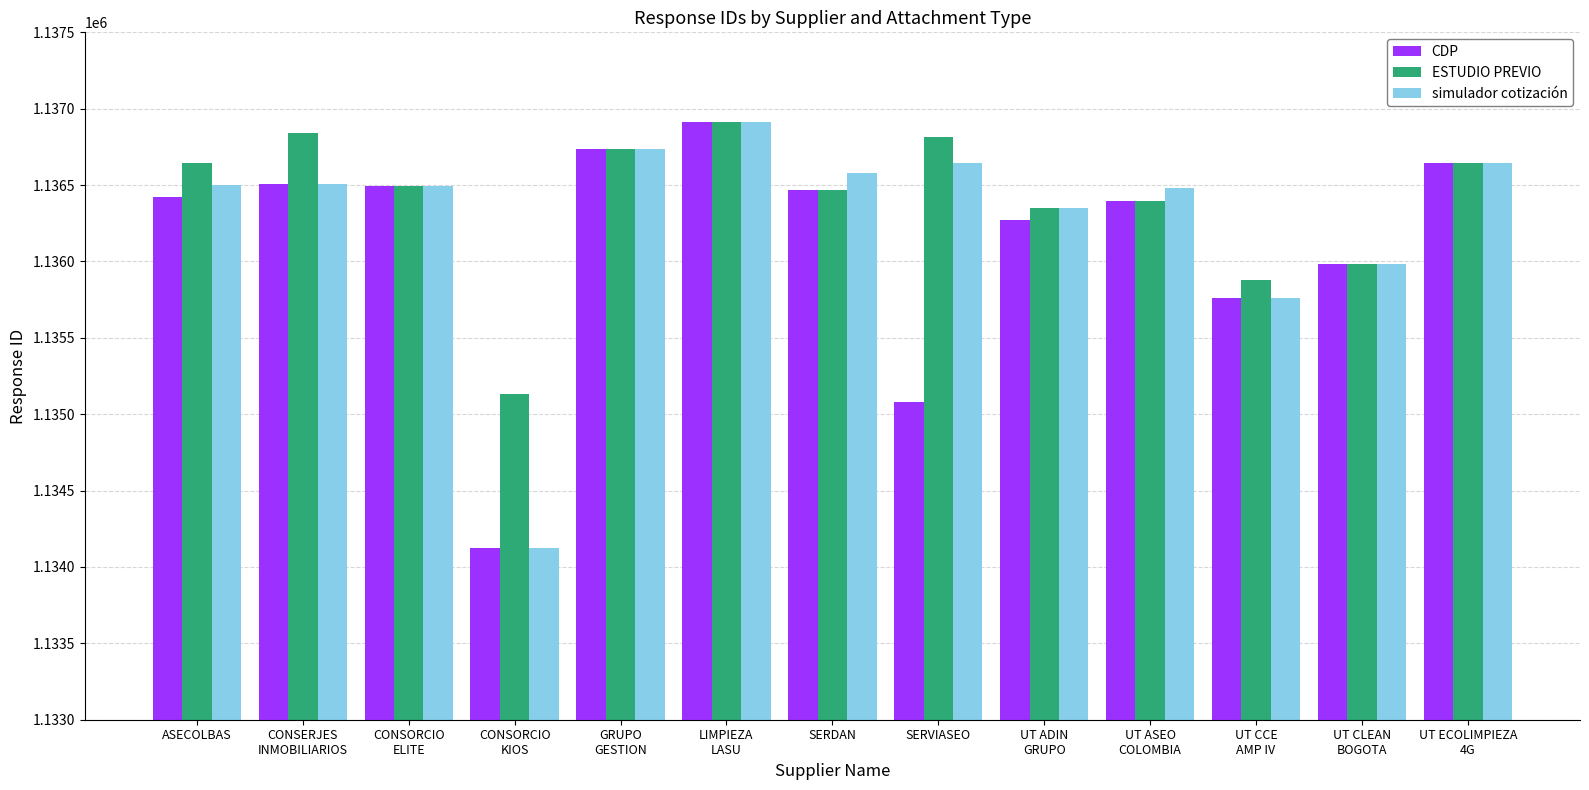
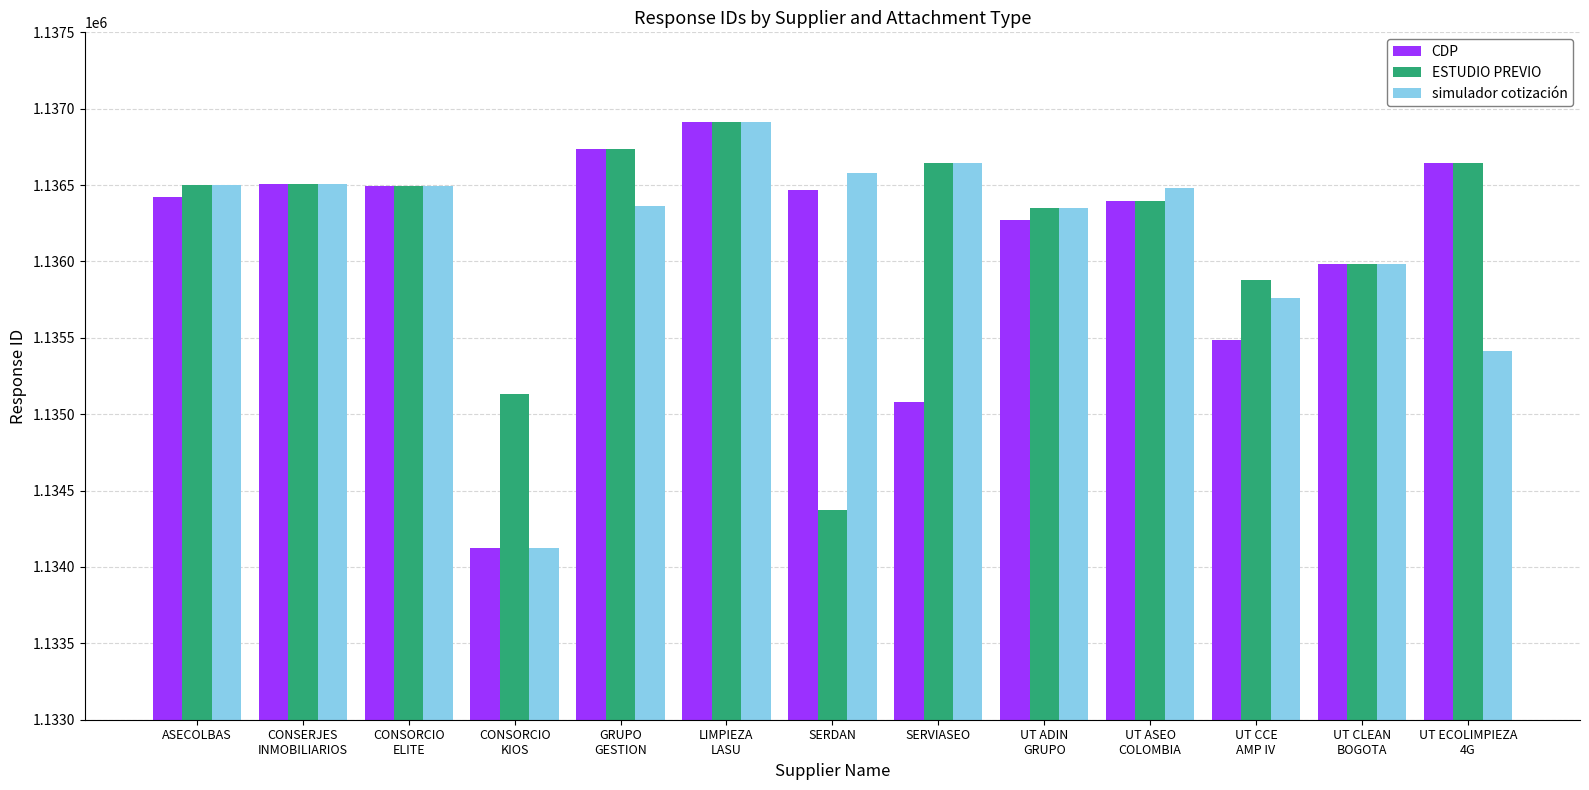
  {
    "CDP": {
      "ASECOLBAS": 1136420,
      "CONSERJES INMOBILIARIOS": 1136510,
      "CONSORCIO ELITE": 1136490,
      "CONSORCIO KIOS": 1134120,
      "GRUPO GESTION": 1136730,
      "LIMPIEZA LASU": 1136910,
      "SERDAN": 1136470,
      "SERVIASEO": 1135080,
      "UT ADIN GRUPO": 1136270,
      "UT ASEO COLOMBIA": 1136390,
-     "UT CCE AMP IV": 1135760,
+     "UT CCE AMP IV": 1135490,
      "UT CLEAN BOGOTA": 1135980,
      "UT ECOLIMPIEZA 4G": 1136650
    },
    "ESTUDIO PREVIO": {
-     "ASECOLBAS": 1136650,
-     "CONSERJES INMOBILIARIOS": 1136840,
+     "ASECOLBAS": 1136500,
+     "CONSERJES INMOBILIARIOS": 1136510,
      "CONSORCIO ELITE": 1136490,
      "CONSORCIO KIOS": 1135140,
      "GRUPO GESTION": 1136730,
      "LIMPIEZA LASU": 1136910,
-     "SERDAN": 1136470,
-     "SERVIASEO": 1136820,
+     "SERDAN": 1134370,
+     "SERVIASEO": 1136640,
      "UT ADIN GRUPO": 1136350,
      "UT ASEO COLOMBIA": 1136390,
      "UT CCE AMP IV": 1135880,
      "UT CLEAN BOGOTA": 1135980,
      "UT ECOLIMPIEZA 4G": 1136650
    },
    "simulador cotización": {
      "ASECOLBAS": 1136500,
      "CONSERJES INMOBILIARIOS": 1136510,
      "CONSORCIO ELITE": 1136490,
      "CONSORCIO KIOS": 1134120,
-     "GRUPO GESTION": 1136730,
+     "GRUPO GESTION": 1136370,
      "LIMPIEZA LASU": 1136910,
      "SERDAN": 1136580,
      "SERVIASEO": 1136640,
      "UT ADIN GRUPO": 1136350,
      "UT ASEO COLOMBIA": 1136480,
      "UT CCE AMP IV": 1135760,
      "UT CLEAN BOGOTA": 1135980,
-     "UT ECOLIMPIEZA 4G": 1136650
+     "UT ECOLIMPIEZA 4G": 1135420
    }
  }
